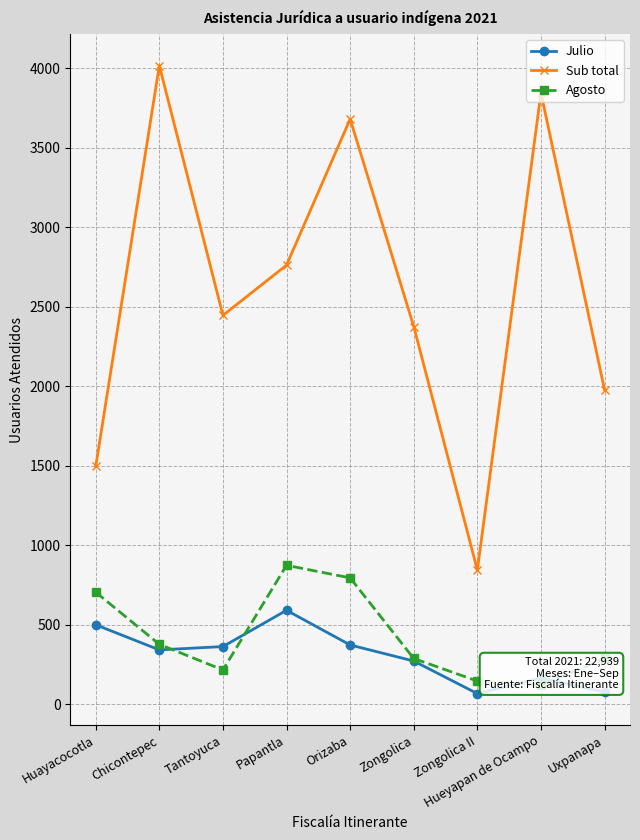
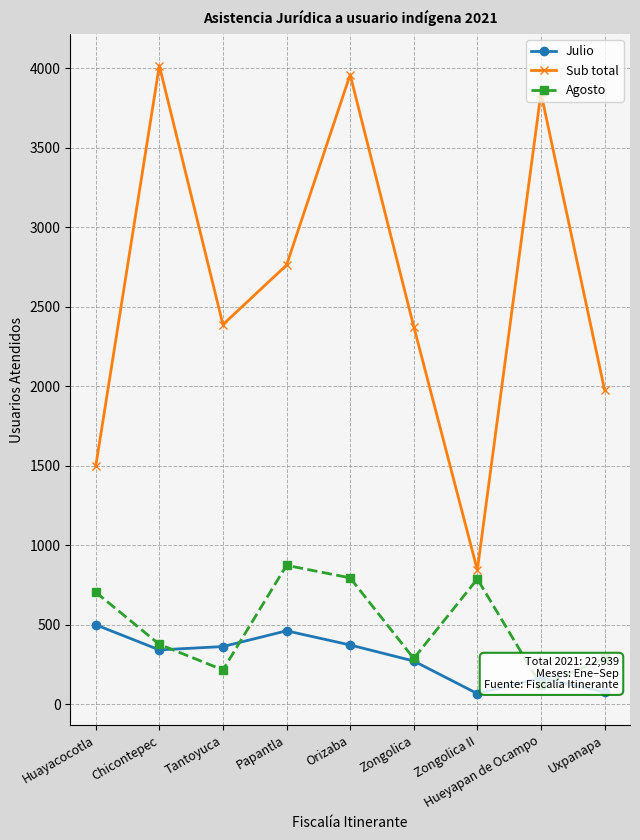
  {
    "Julio": {
      "Huayacocotla": 500,
      "Chicontepec": 340,
      "Tantoyuca": 360,
-     "Papantla": 590,
+     "Papantla": 460,
      "Orizaba": 370,
      "Zongolica II": 70
    },
    "Sub total": {
      "Huayacocotla": 1500,
      "Chicontepec": 4020,
-     "Tantoyuca": 2450,
+     "Tantoyuca": 2390,
      "Papantla": 2760,
-     "Orizaba": 3680,
+     "Orizaba": 3960,
      "Zongolica": 2380,
      "Zongolica II": 840,
      "Uxpanapa": 1980
    },
    "Agosto": {
      "Huayacocotla": 710,
      "Chicontepec": 380,
      "Tantoyuca": 220,
      "Papantla": 870,
      "Orizaba": 800,
-     "Zongolica II": 150
+     "Zongolica II": 790
    }
  }
